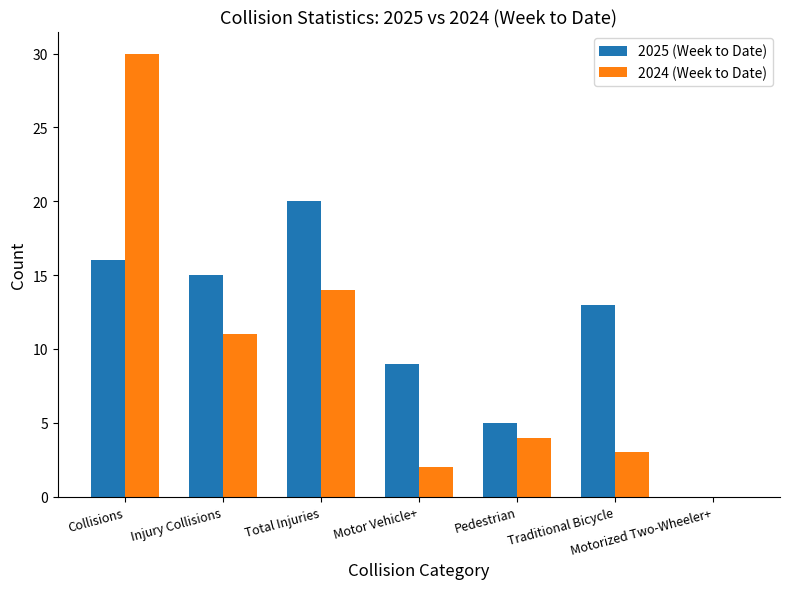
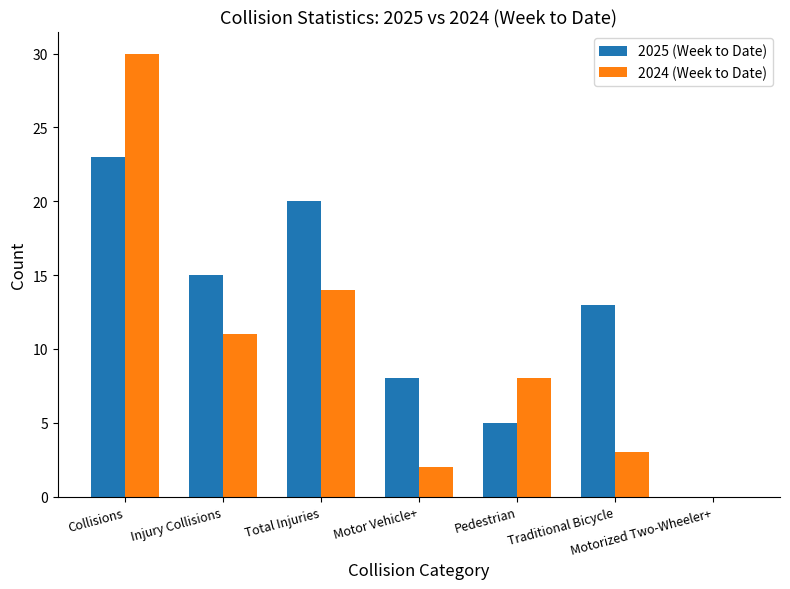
  {
    "2025 (Week to Date)": {
-     "Collisions": 16,
+     "Collisions": 23,
      "Injury Collisions": 15,
      "Total Injuries": 20,
-     "Motor Vehicle+": 9,
+     "Motor Vehicle+": 8,
      "Pedestrian": 5,
      "Traditional Bicycle": 13,
      "Motorized Two-Wheeler+": 0
    },
    "2024 (Week to Date)": {
      "Collisions": 30,
      "Injury Collisions": 11,
      "Total Injuries": 14,
      "Motor Vehicle+": 2,
-     "Pedestrian": 4,
+     "Pedestrian": 8,
      "Traditional Bicycle": 3,
      "Motorized Two-Wheeler+": 0
    }
  }
